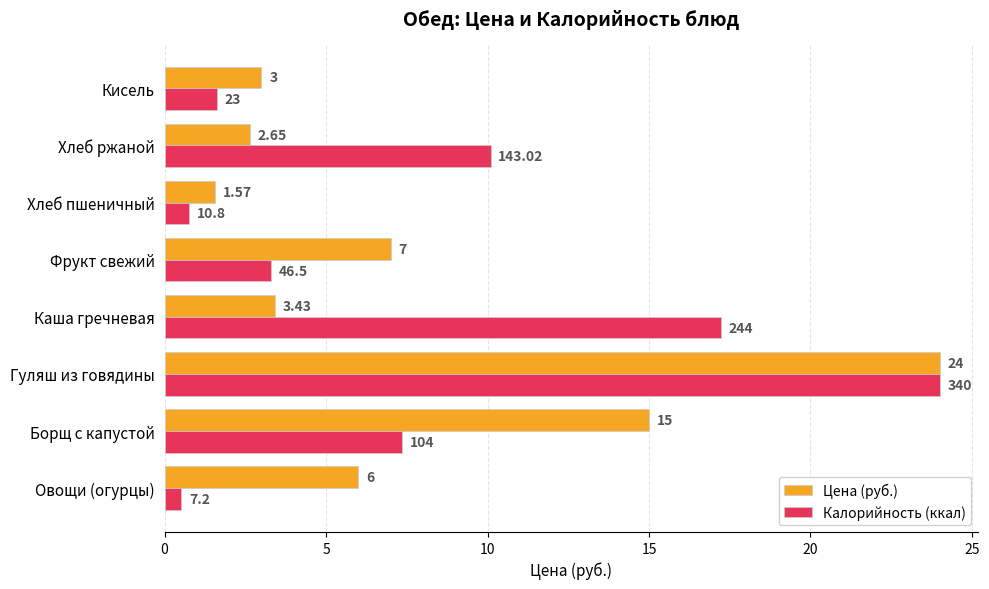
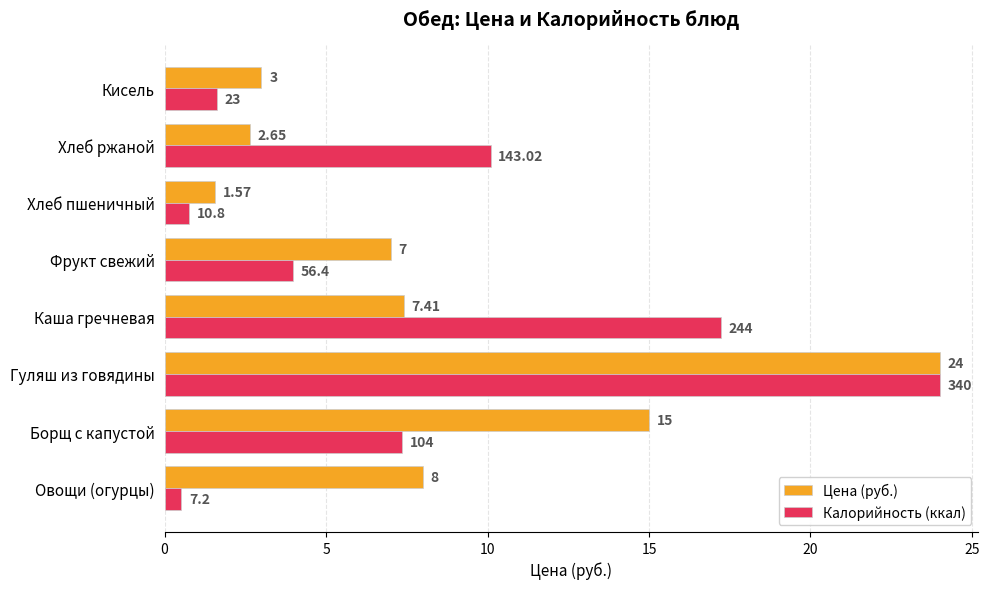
  {
    "Цена (руб.)": {
      "Кисель": 3,
      "Хлеб ржаной": 2.65,
      "Хлеб пшеничный": 1.57,
      "Фрукт свежий": 7,
-     "Каша гречневая": 3.43,
+     "Каша гречневая": 7.41,
      "Гуляш из говядины": 24,
      "Борщ с капустой": 15,
-     "Овощи (огурцы)": 6
+     "Овощи (огурцы)": 8
    },
    "Калорийность (ккал)": {
-     "Фрукт свежий": 46.5
+     "Фрукт свежий": 56.4
    }
  }
